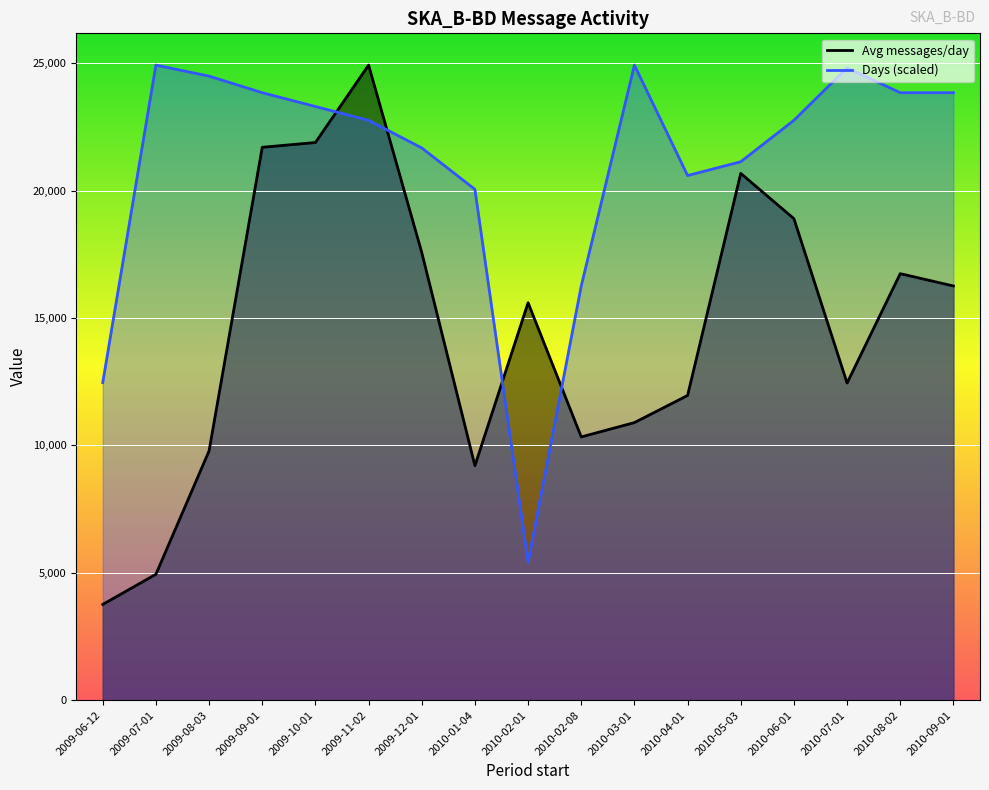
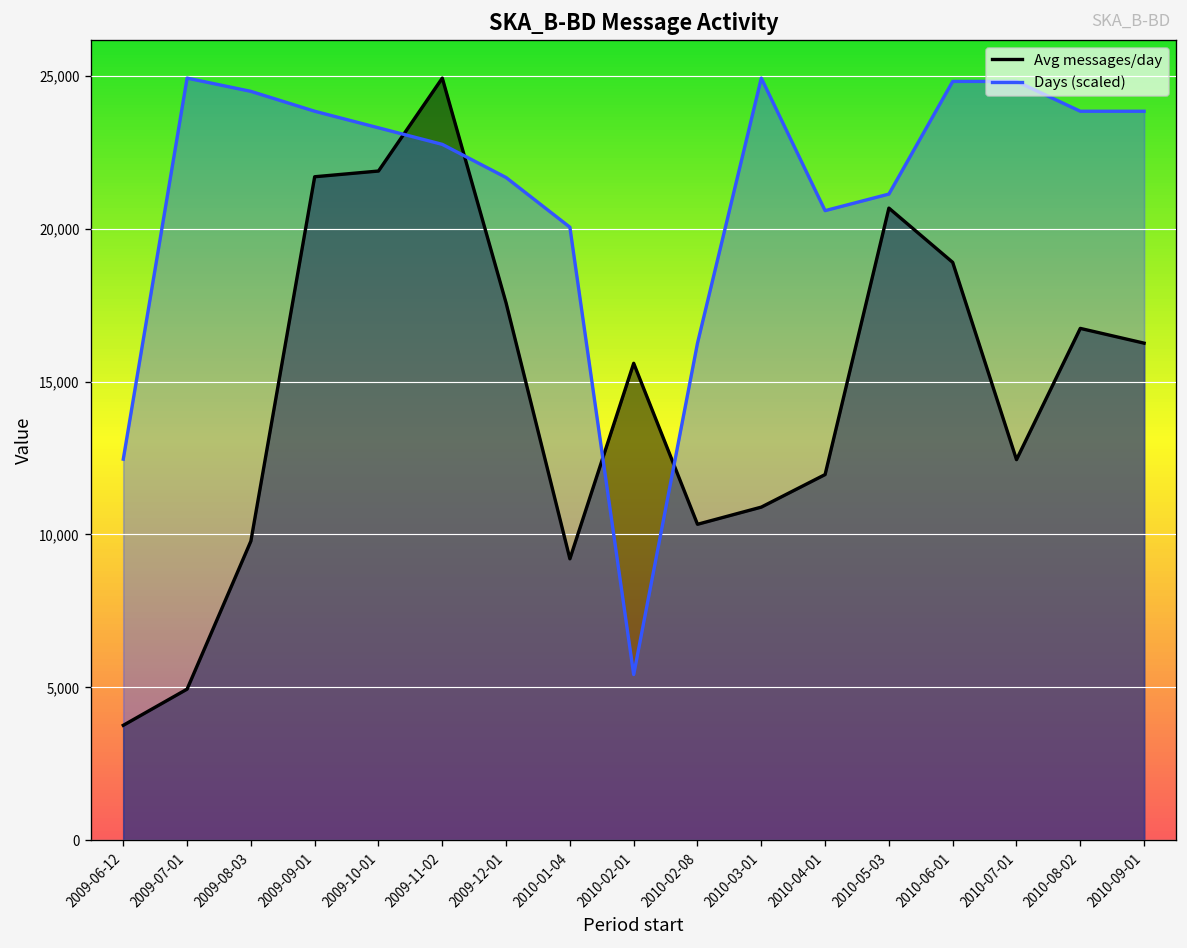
  {
    "Days (scaled)": {
      "2009-06-12": "12,500",
      "2009-07-01": "24,900",
      "2009-08-03": "24,500",
      "2009-09-01": "23,800",
      "2009-10-01": "23,300",
      "2009-11-02": "22,800",
      "2009-12-01": "21,700",
      "2010-01-04": "20,000",
      "2010-02-01": "5,400",
      "2010-02-08": "16,300",
      "2010-03-01": "24,900",
      "2010-04-01": "20,600",
      "2010-05-03": "21,100",
-     "2010-06-01": "22,800",
+     "2010-06-01": "24,800",
      "2010-08-02": "23,800",
      "2010-09-01": "23,800"
    }
  }
